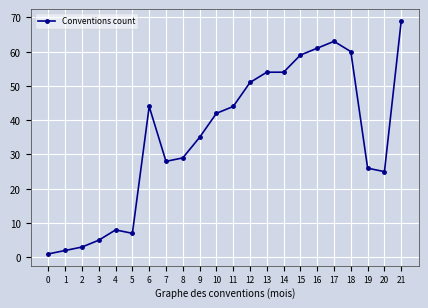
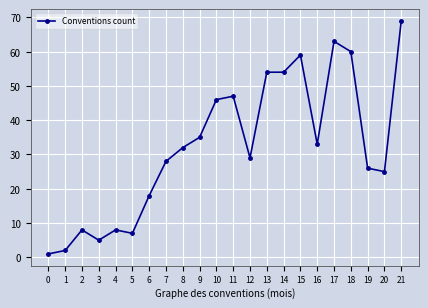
  {
    "0": 1,
    "1": 2,
-   "2": 3,
+   "2": 8,
    "3": 5,
    "4": 8,
    "5": 7,
-   "6": 44,
+   "6": 18,
    "7": 28,
-   "8": 29,
+   "8": 32,
    "9": 35,
-   "10": 42,
-   "11": 44,
-   "12": 51,
+   "10": 46,
+   "11": 47,
+   "12": 29,
    "13": 54,
    "14": 54,
    "15": 59,
-   "16": 61,
+   "16": 33,
    "17": 63,
    "18": 60,
    "19": 26,
    "20": 25,
    "21": 69
  }
